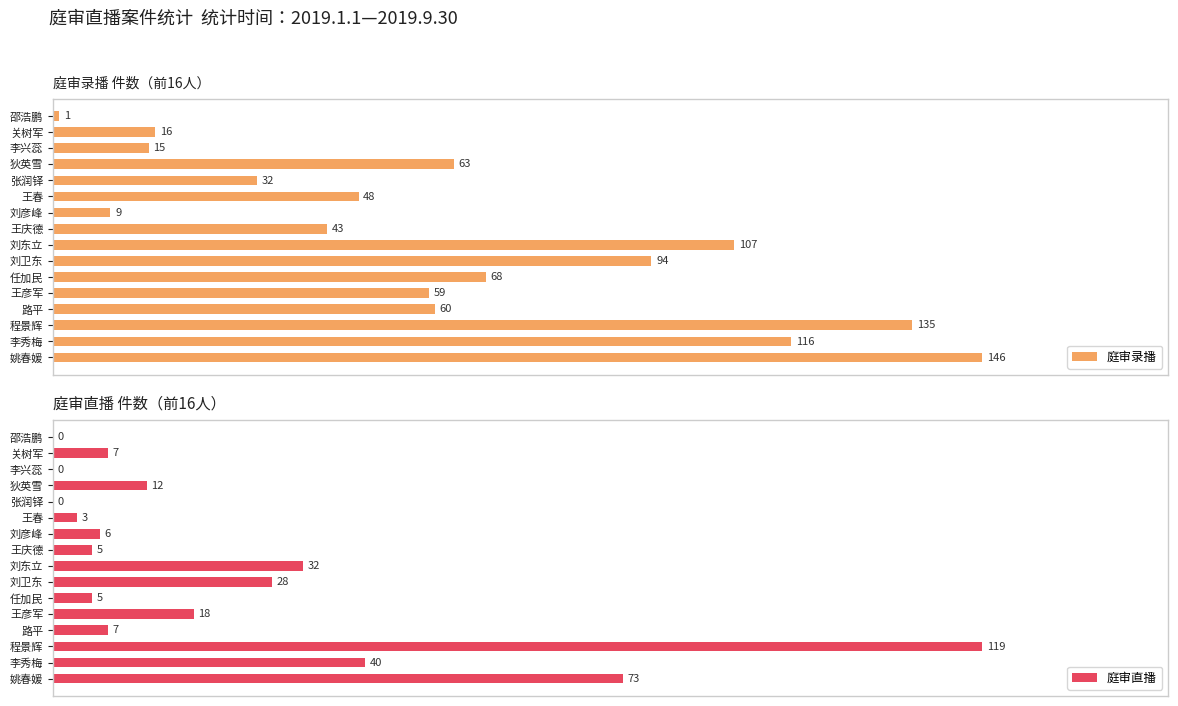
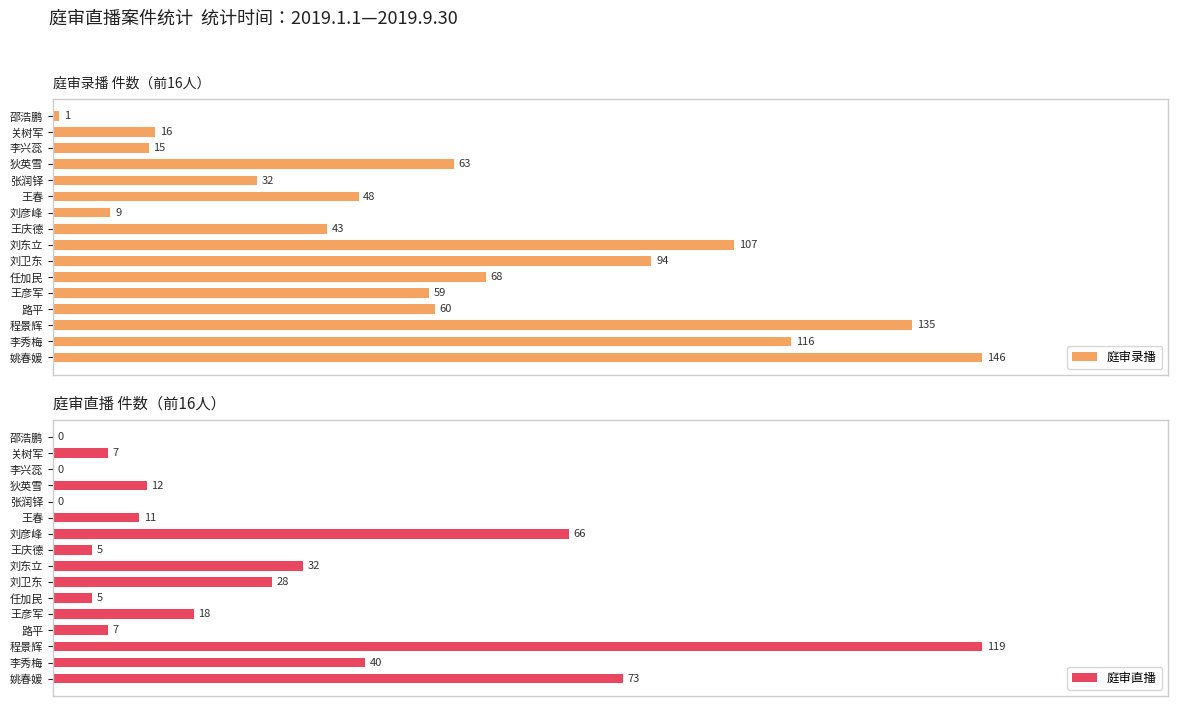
  {
    "庭审录播 件数（前16人）": {
      "邵浩鹏": 1
    },
    "庭审直播 件数（前16人）": {
      "邵浩鹏": 0,
      "李兴蕊": 0,
      "张润铎": 0,
-     "王春": 3,
-     "刘彦峰": 6
+     "王春": 11,
+     "刘彦峰": 66
    }
  }
